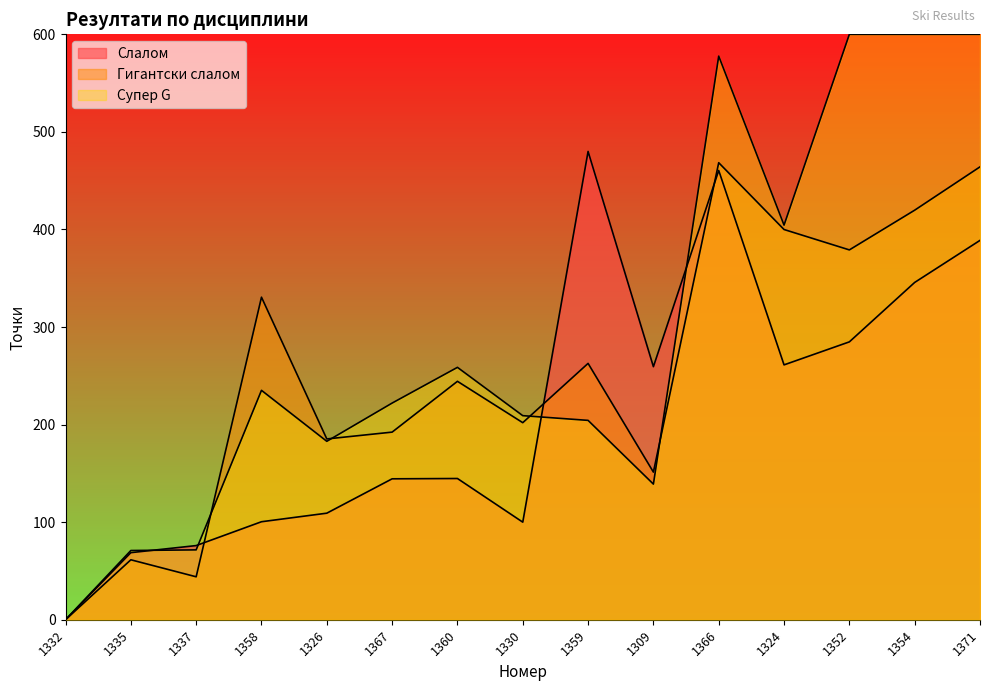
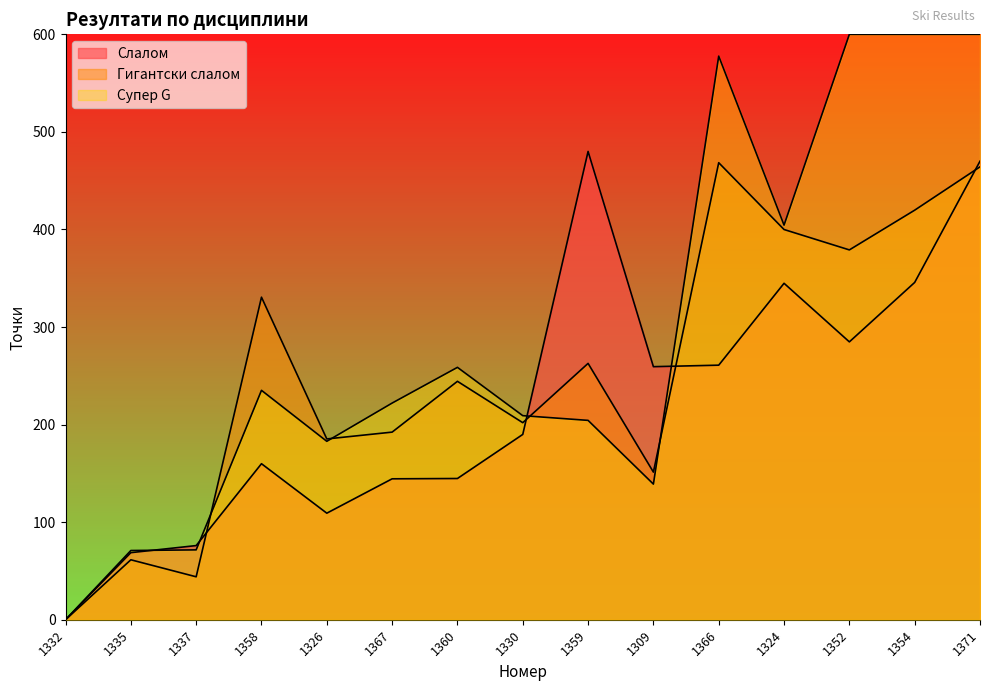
  {
    "Слалом": {
      "1337": 80,
-     "1358": 100,
+     "1358": 160,
      "1326": 110,
      "1367": 140,
      "1360": 140,
-     "1330": 100,
+     "1330": 190,
      "1359": 480,
      "1309": 260,
-     "1366": 460,
-     "1324": 260,
+     "1366": 260,
+     "1324": 340,
      "1352": 280,
      "1354": 350,
-     "1371": 390
+     "1371": 470
    }
  }
